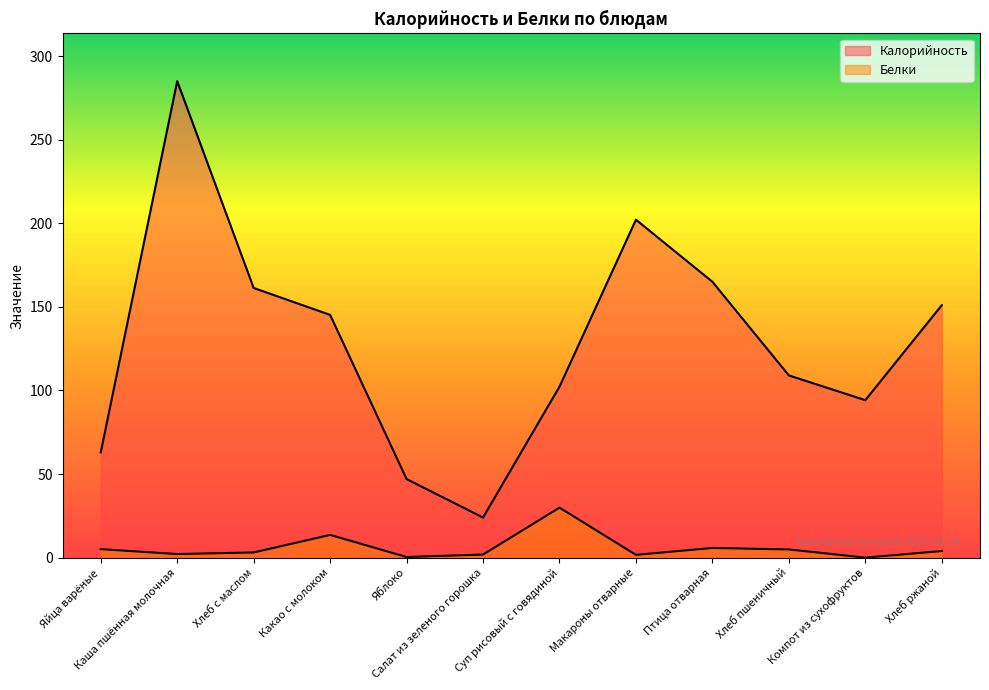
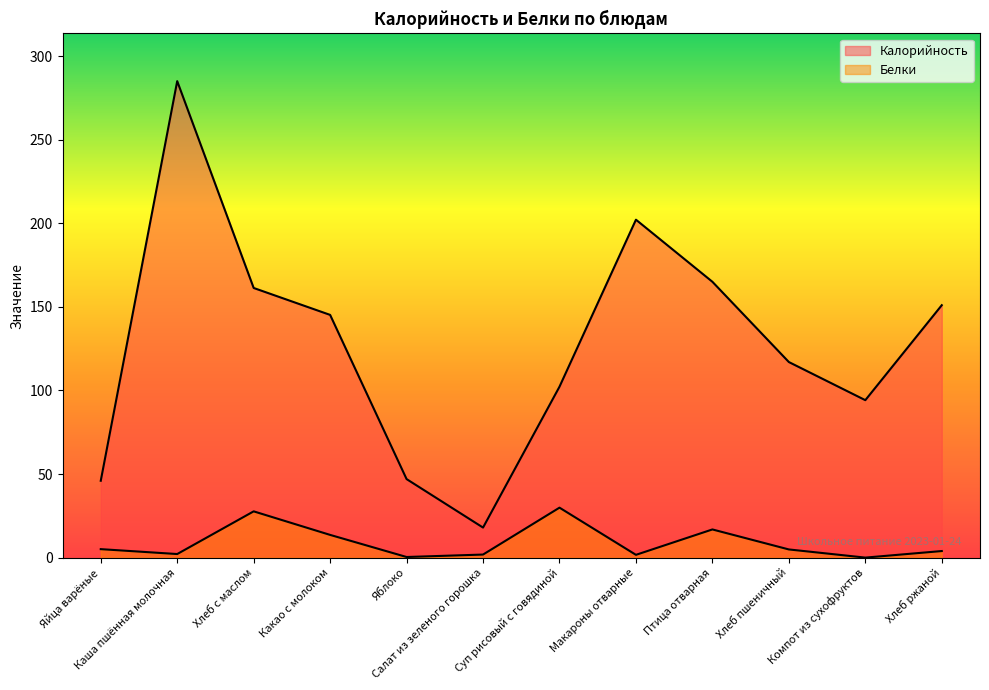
  {
    "Калорийность": {
-     "Яйца варёные": 63,
+     "Яйца варёные": 46,
      "Каша пшённая молочная": 285,
      "Хлеб с маслом": 161,
      "Какао с молоком": 145,
      "Яблоко": 47,
-     "Салат из зеленого горошка": 24,
+     "Салат из зеленого горошка": 18,
      "Суп рисовый с говядиной": 102,
      "Макароны отварные": 202,
      "Птица отварная": 165,
-     "Хлеб пшеничный": 109,
+     "Хлеб пшеничный": 117,
      "Компот из сухофруктов": 94,
      "Хлеб ржаной": 151
    },
    "Белки": {
      "Яйца варёные": 5,
      "Каша пшённая молочная": 2,
-     "Хлеб с маслом": 3,
+     "Хлеб с маслом": 28,
      "Какао с молоком": 14,
      "Яблоко": 0,
      "Салат из зеленого горошка": 2,
      "Суп рисовый с говядиной": 30,
      "Макароны отварные": 2,
-     "Птица отварная": 6,
+     "Птица отварная": 17,
      "Хлеб пшеничный": 5,
      "Компот из сухофруктов": 0
    }
  }
